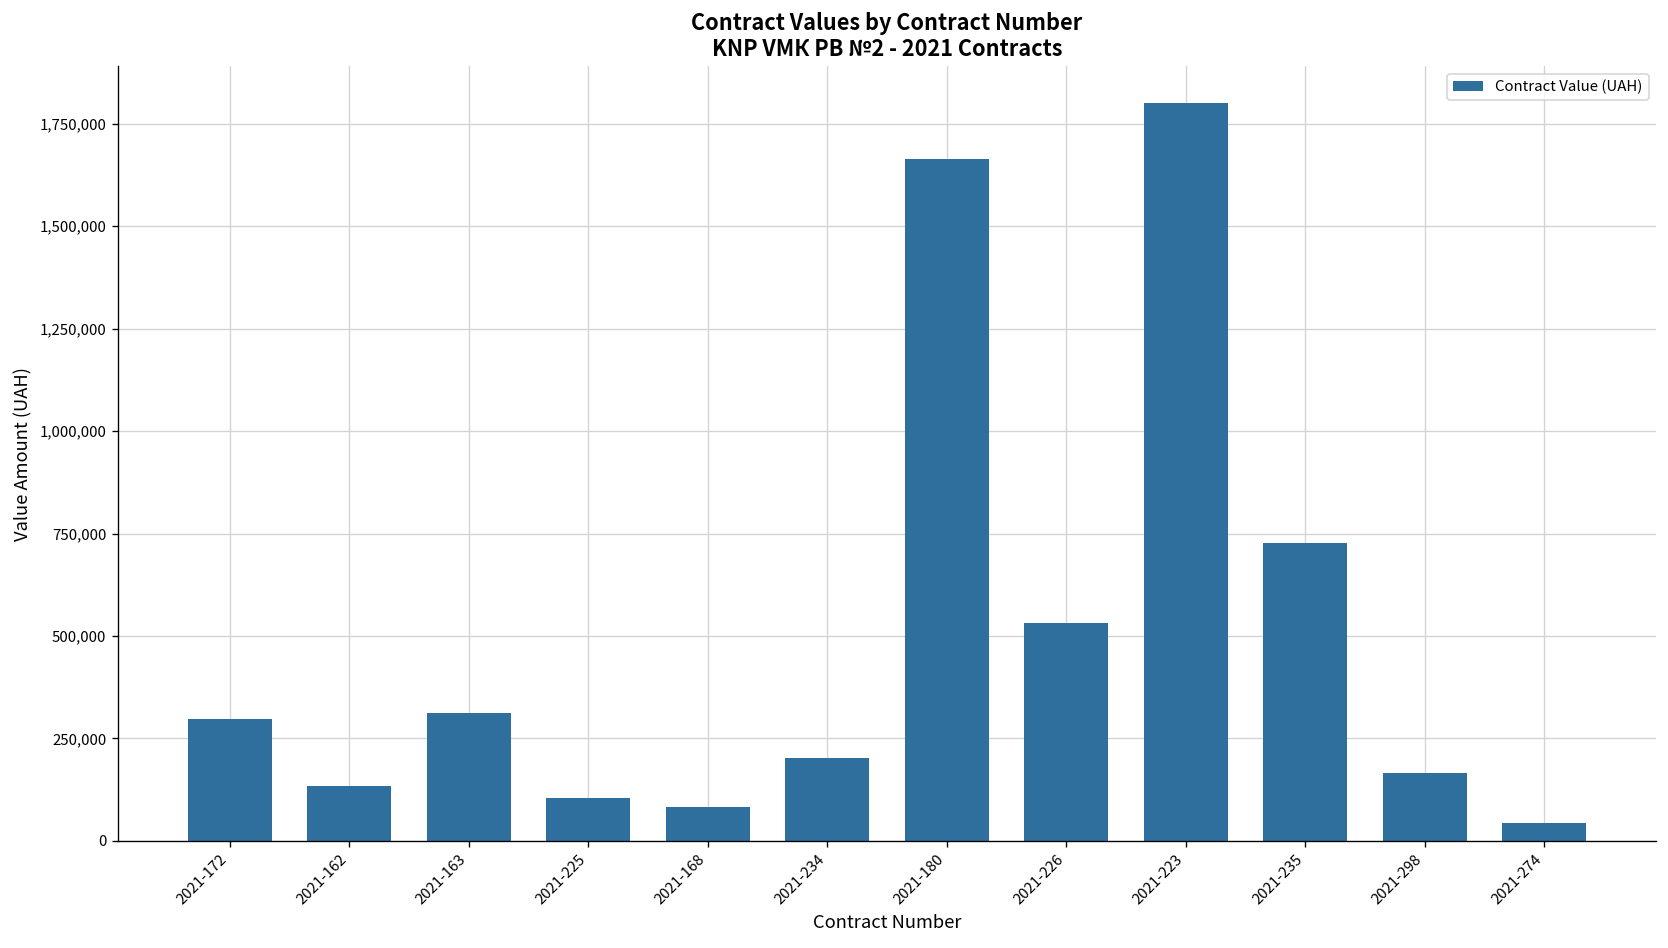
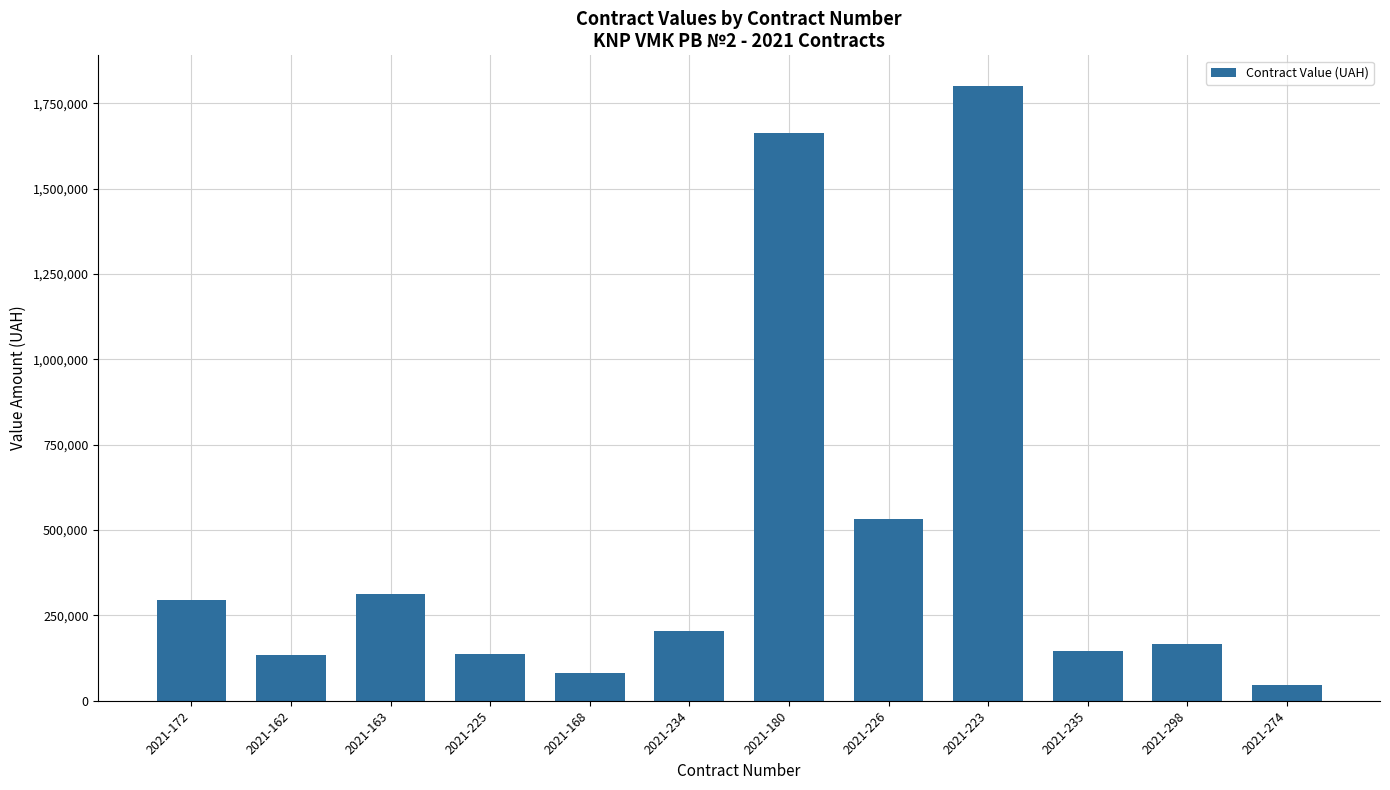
  {
    "2021-172": "300,000",
    "2021-162": "130,000",
    "2021-163": "310,000",
-   "2021-225": "100,000",
+   "2021-225": "140,000",
    "2021-168": "80,000",
    "2021-234": "200,000",
    "2021-180": "1,660,000",
    "2021-226": "530,000",
    "2021-223": "1,800,000",
-   "2021-235": "730,000",
+   "2021-235": "150,000",
    "2021-298": "170,000",
    "2021-274": "40,000"
  }
